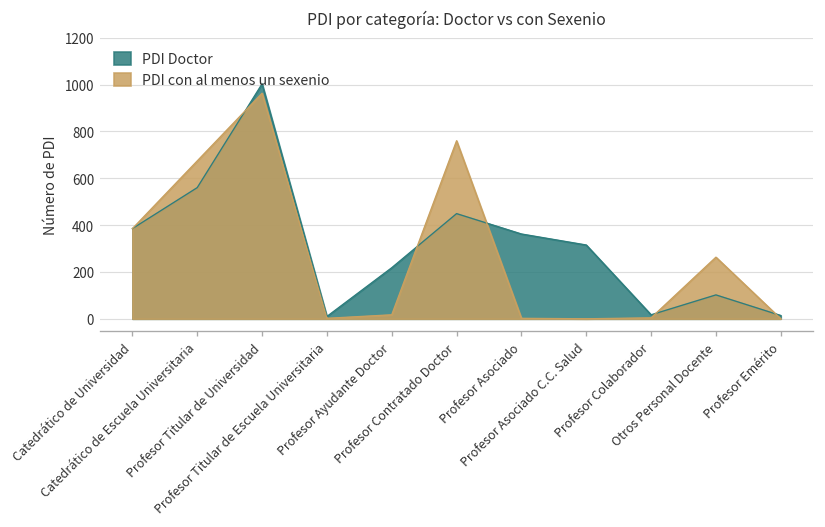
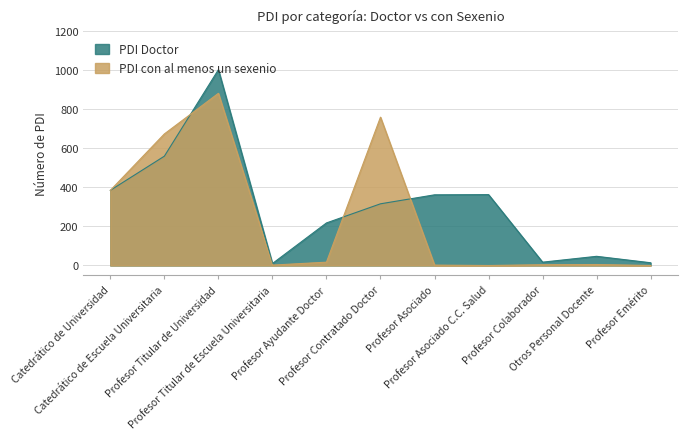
  {
    "PDI Doctor": {
      "Catedrático de Escuela Universitaria": 560,
      "Profesor Titular de Universidad": 1000,
      "Profesor Ayudante Doctor": 220,
-     "Profesor Contratado Doctor": 450,
+     "Profesor Contratado Doctor": 320,
      "Profesor Asociado": 360,
-     "Profesor Asociado C.C. Salud": 320,
-     "Otros Personal Docente": 100,
+     "Profesor Asociado C.C. Salud": 360,
+     "Otros Personal Docente": 50,
      "Profesor Emérito": 10
    },
    "PDI con al menos un sexenio": {
      "Catedrático de Escuela Universitaria": 670,
-     "Profesor Titular de Universidad": 960,
+     "Profesor Titular de Universidad": 880,
      "Profesor Ayudante Doctor": 20,
      "Profesor Contratado Doctor": 760,
      "Profesor Asociado": 0,
      "Profesor Asociado C.C. Salud": 0,
-     "Otros Personal Docente": 260,
+     "Otros Personal Docente": 10,
      "Profesor Emérito": 0
    }
  }
